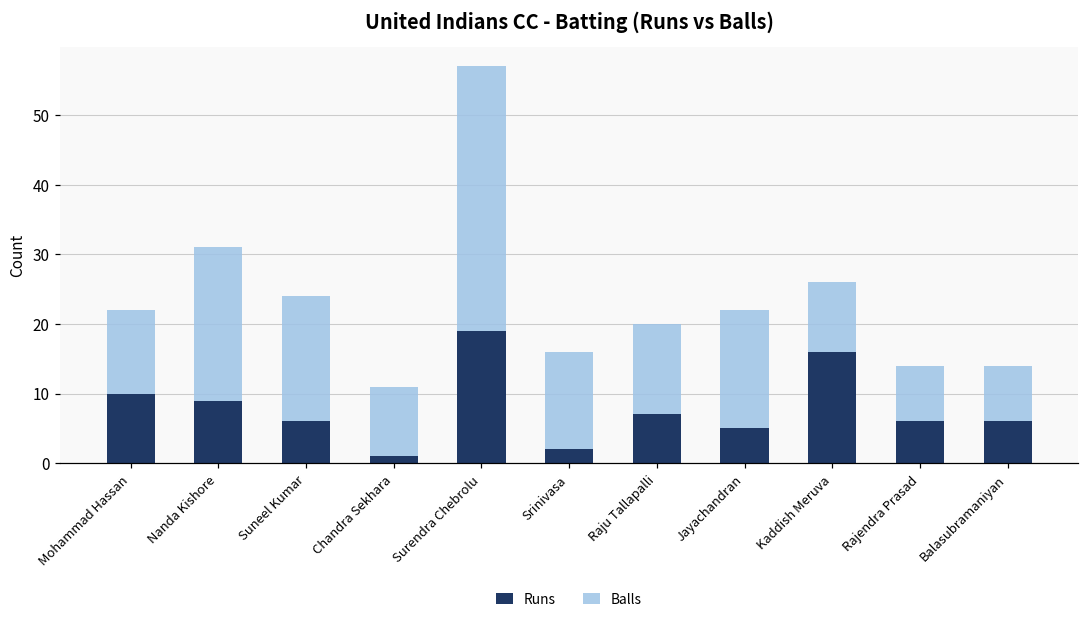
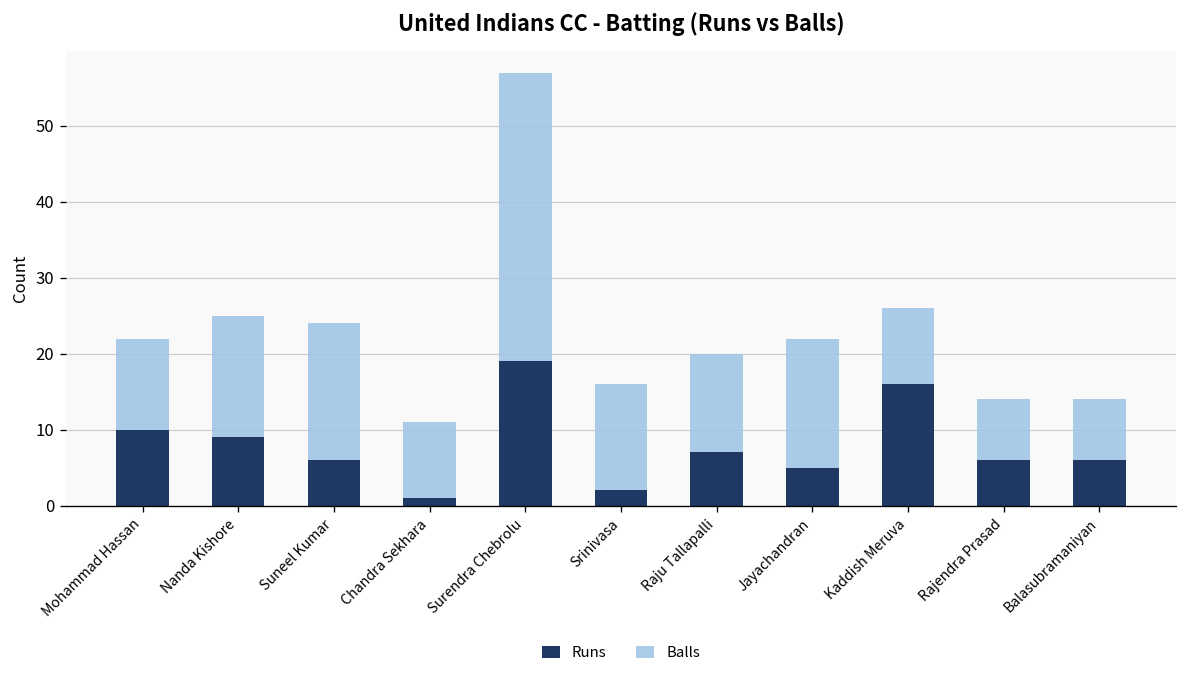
  {
    "Runs": {
      "Mohammad Hassan": 10,
      "Nanda Kishore": 9,
      "Suneel Kumar": 6,
      "Chandra Sekhara": 1,
      "Surendra Chebrolu": 19,
      "Srinivasa": 2,
      "Raju Tallapalli": 7,
      "Jayachandran": 5,
      "Kaddish Meruva": 16,
      "Rajendra Prasad": 6,
      "Balasubramaniyan": 6
    },
    "Balls": {
      "Mohammad Hassan": 12,
-     "Nanda Kishore": 22,
+     "Nanda Kishore": 16,
      "Suneel Kumar": 18,
      "Chandra Sekhara": 10,
      "Surendra Chebrolu": 38,
      "Srinivasa": 14,
      "Raju Tallapalli": 13,
      "Jayachandran": 17,
      "Kaddish Meruva": 10,
      "Rajendra Prasad": 8,
      "Balasubramaniyan": 8
    }
  }
